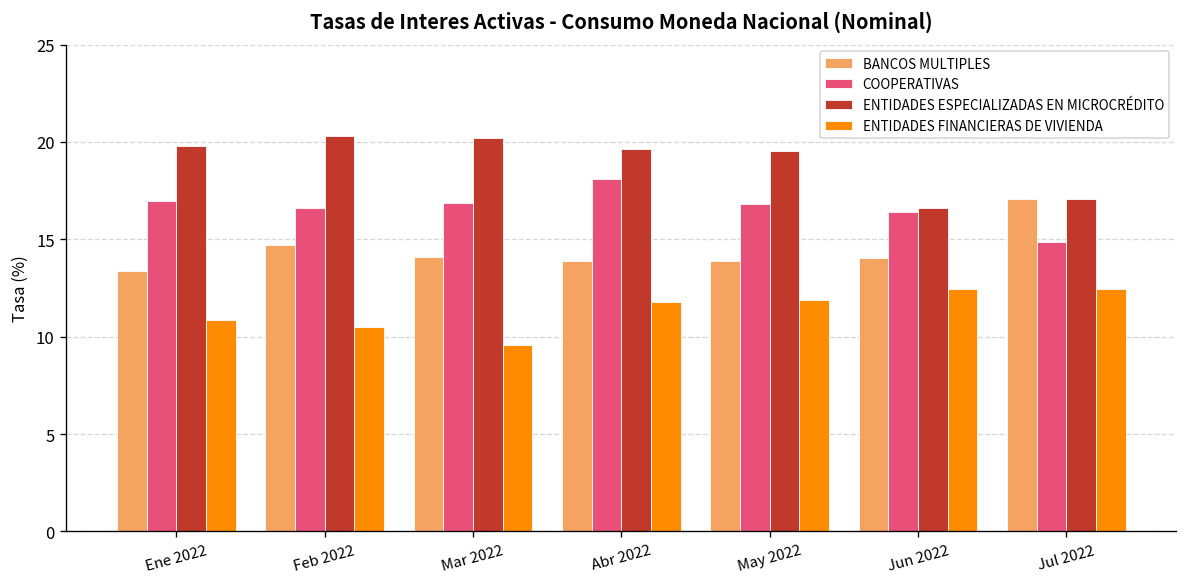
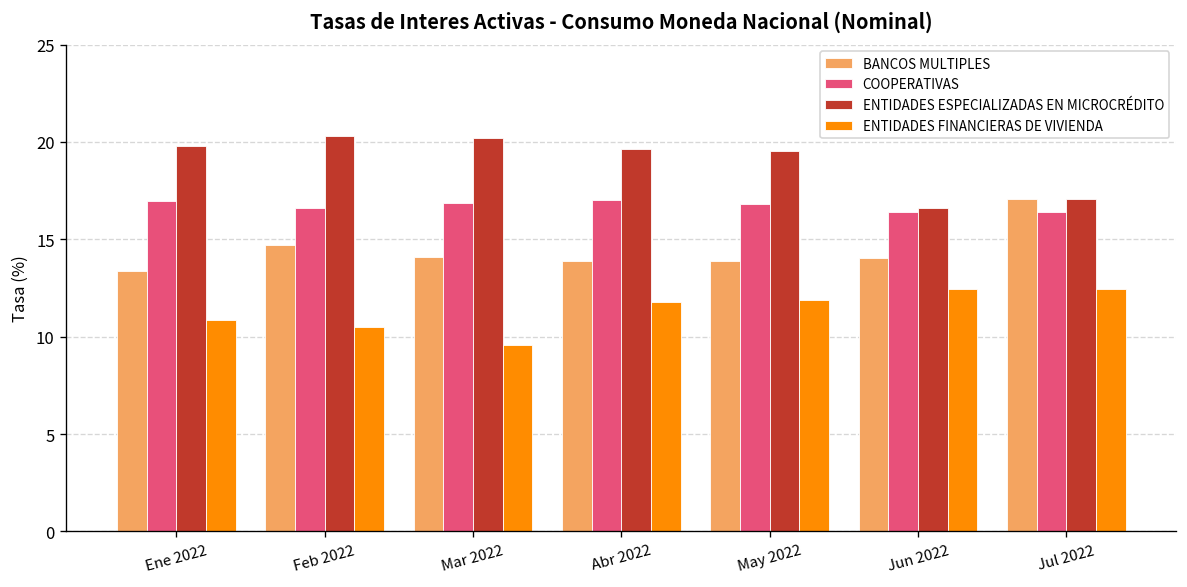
  {
    "BANCOS MULTIPLES": {
      "Ene 2022": 13.3,
      "Feb 2022": 14.7,
      "Mar 2022": 14.1,
      "Abr 2022": 13.9,
      "May 2022": 13.9,
      "Jun 2022": 14.0,
      "Jul 2022": 17.0
    },
    "COOPERATIVAS": {
      "Ene 2022": 17.0,
      "Feb 2022": 16.6,
      "Mar 2022": 16.9,
-     "Abr 2022": 18.1,
+     "Abr 2022": 17.0,
      "May 2022": 16.8,
      "Jun 2022": 16.4,
-     "Jul 2022": 14.9
+     "Jul 2022": 16.4
    },
    "ENTIDADES ESPECIALIZADAS EN MICROCRÉDITO": {
      "Ene 2022": 19.8,
      "Feb 2022": 20.3,
      "Mar 2022": 20.2,
      "Abr 2022": 19.6,
      "May 2022": 19.5,
      "Jun 2022": 16.6,
      "Jul 2022": 17.0
    },
    "ENTIDADES FINANCIERAS DE VIVIENDA": {
      "Ene 2022": 10.9,
      "Feb 2022": 10.5,
      "Mar 2022": 9.6,
      "Abr 2022": 11.8,
      "May 2022": 11.9,
      "Jun 2022": 12.4,
      "Jul 2022": 12.4
    }
  }
